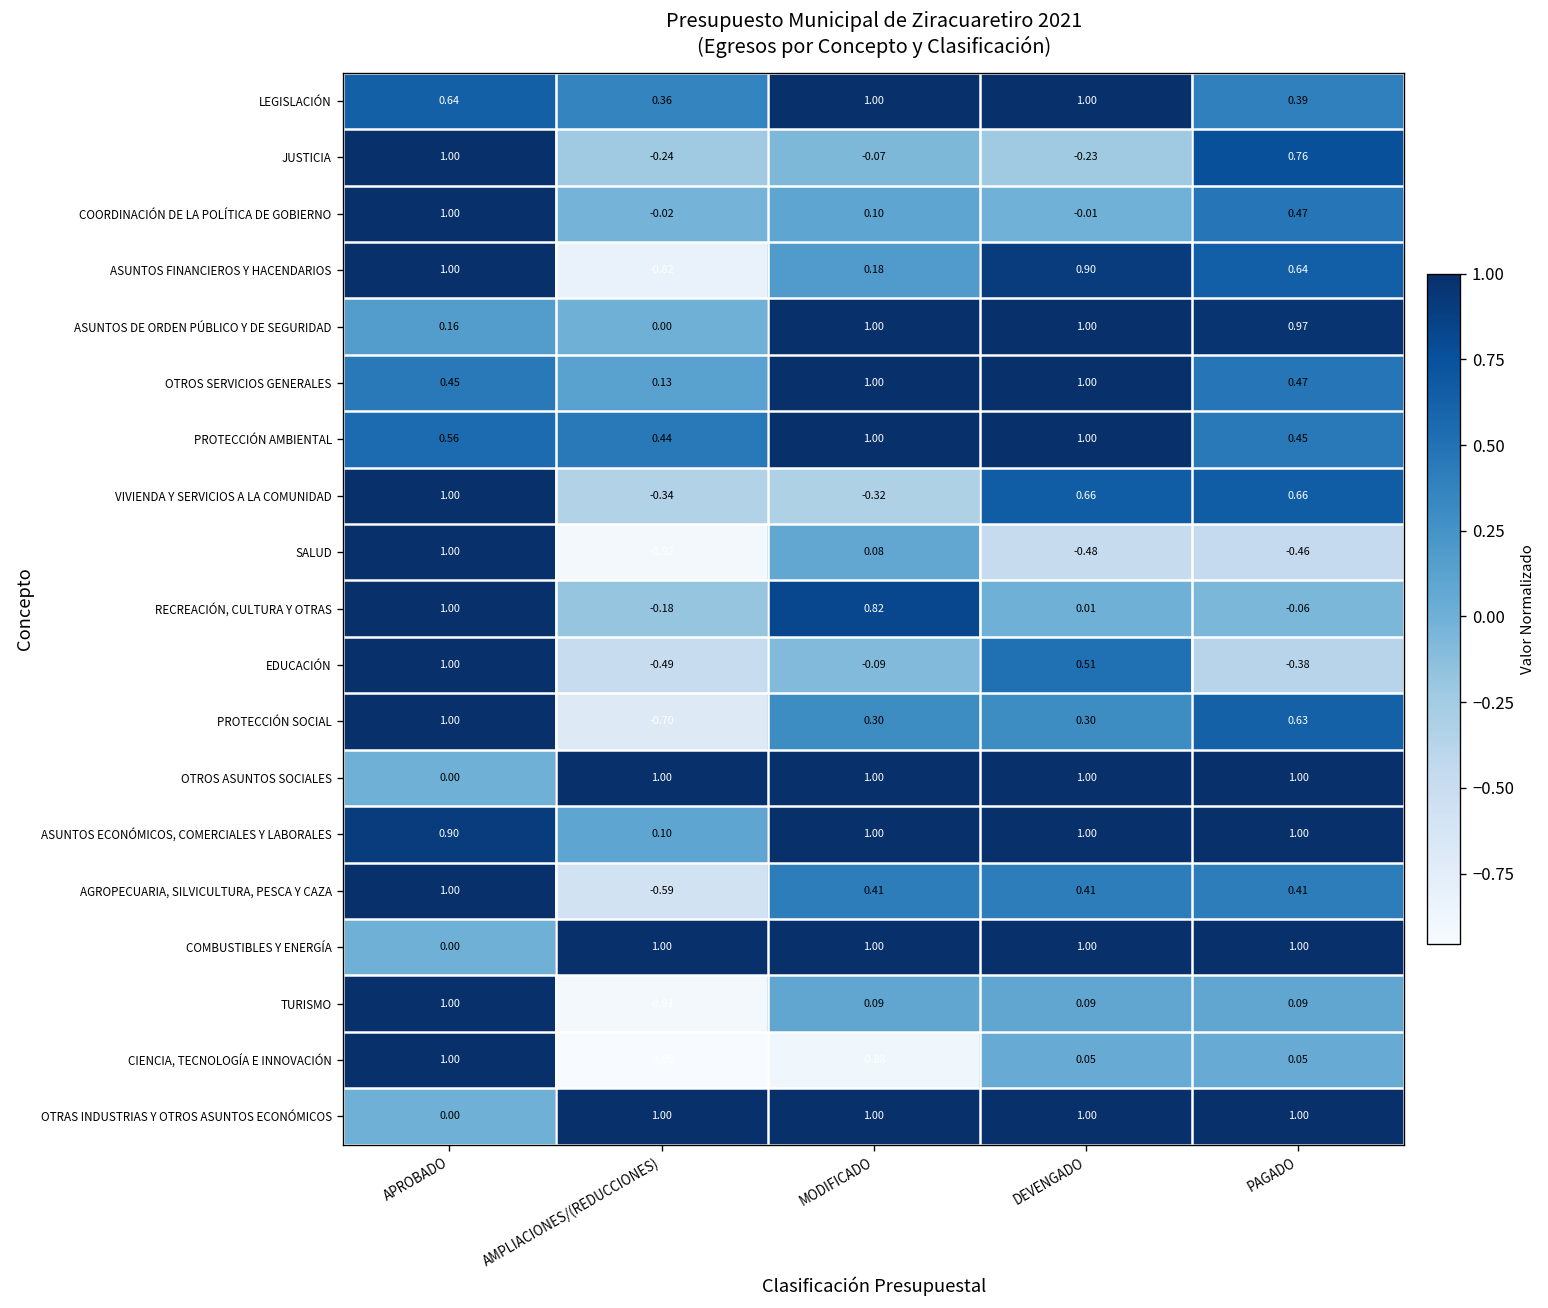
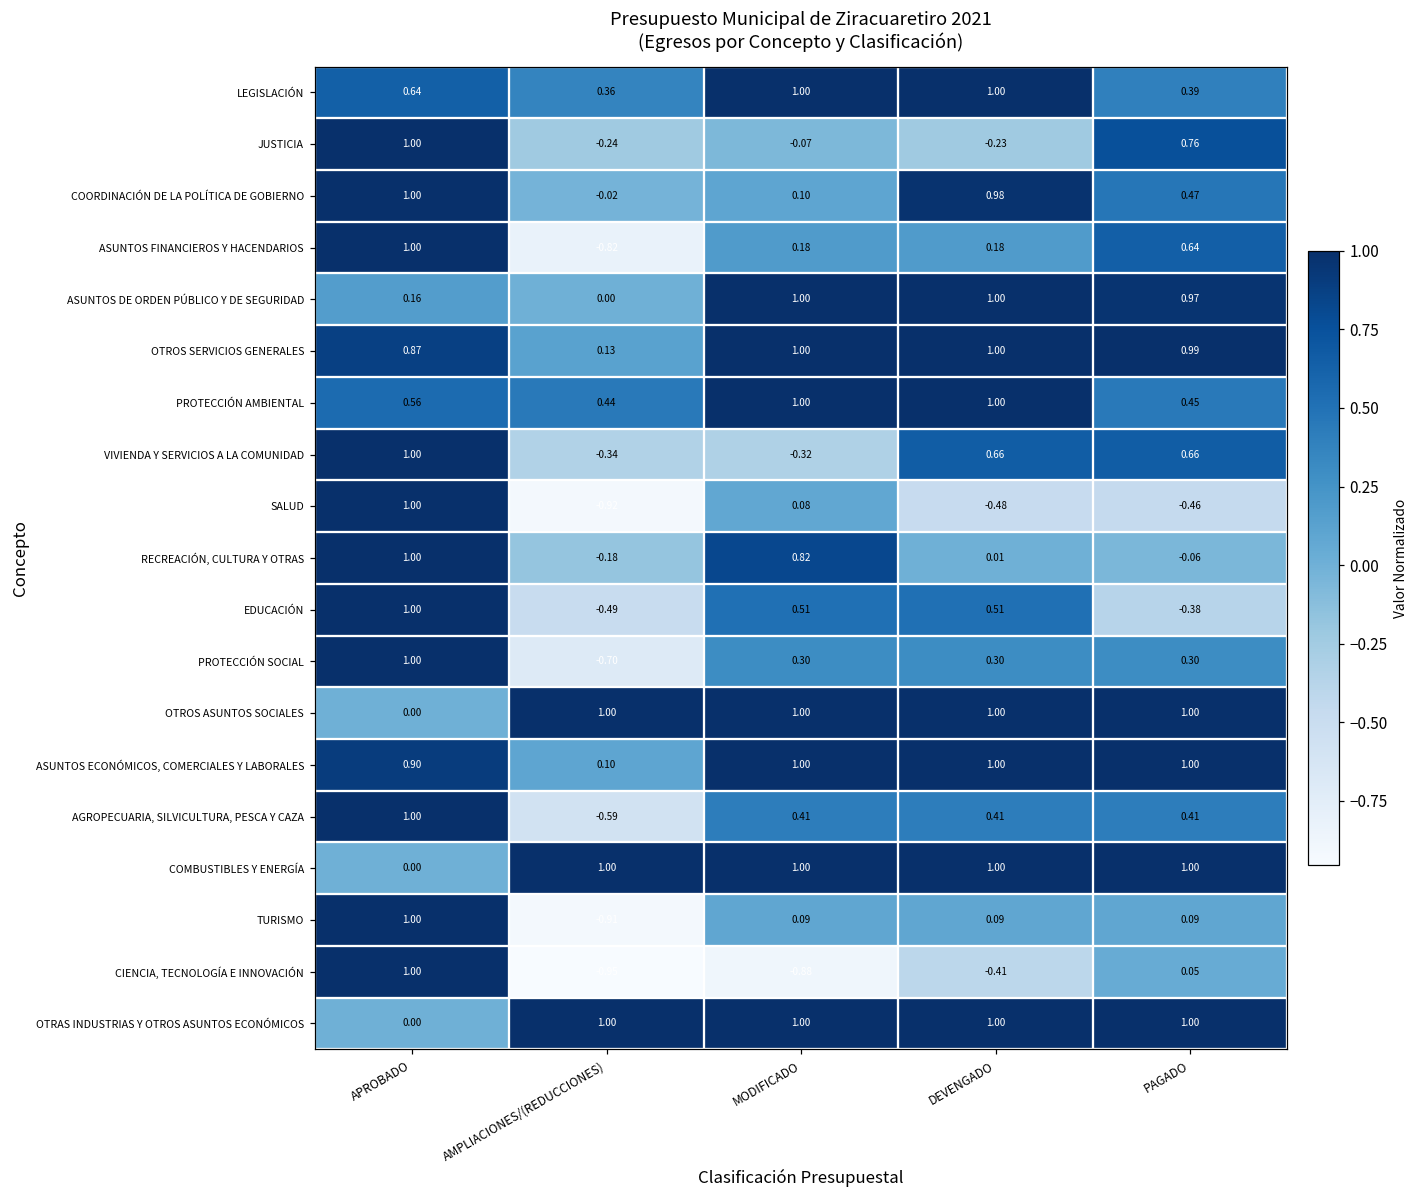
  {
    "LEGISLACIÓN": {
      "APROBADO": 0.64,
      "AMPLIACIONES/(REDUCCIONES)": 0.36,
      "MODIFICADO": 1.00,
      "DEVENGADO": 1.00,
      "PAGADO": 0.39
    },
    "JUSTICIA": {
      "APROBADO": 1.00,
      "AMPLIACIONES/(REDUCCIONES)": -0.24,
      "MODIFICADO": -0.07,
      "DEVENGADO": -0.23,
      "PAGADO": 0.76
    },
    "COORDINACIÓN DE LA POLÍTICA DE GOBIERNO": {
      "APROBADO": 1.00,
      "AMPLIACIONES/(REDUCCIONES)": -0.02,
      "MODIFICADO": 0.10,
-     "DEVENGADO": -0.01,
+     "DEVENGADO": 0.98,
      "PAGADO": 0.47
    },
    "ASUNTOS FINANCIEROS Y HACENDARIOS": {
      "APROBADO": 1.00,
      "MODIFICADO": 0.18,
-     "DEVENGADO": 0.90,
+     "DEVENGADO": 0.18,
      "PAGADO": 0.64
    },
    "ASUNTOS DE ORDEN PÚBLICO Y DE SEGURIDAD": {
      "APROBADO": 0.16,
      "AMPLIACIONES/(REDUCCIONES)": 0.00,
      "MODIFICADO": 1.00,
      "DEVENGADO": 1.00,
      "PAGADO": 0.97
    },
    "OTROS SERVICIOS GENERALES": {
-     "APROBADO": 0.45,
+     "APROBADO": 0.87,
      "AMPLIACIONES/(REDUCCIONES)": 0.13,
      "MODIFICADO": 1.00,
      "DEVENGADO": 1.00,
-     "PAGADO": 0.47
+     "PAGADO": 0.99
    },
    "PROTECCIÓN AMBIENTAL": {
      "APROBADO": 0.56,
      "AMPLIACIONES/(REDUCCIONES)": 0.44,
      "MODIFICADO": 1.00,
      "DEVENGADO": 1.00,
      "PAGADO": 0.45
    },
    "VIVIENDA Y SERVICIOS A LA COMUNIDAD": {
      "APROBADO": 1.00,
      "AMPLIACIONES/(REDUCCIONES)": -0.34,
      "MODIFICADO": -0.32,
      "DEVENGADO": 0.66,
      "PAGADO": 0.66
    },
    "SALUD": {
      "APROBADO": 1.00,
      "MODIFICADO": 0.08,
      "DEVENGADO": -0.48,
      "PAGADO": -0.46
    },
    "RECREACIÓN, CULTURA Y OTRAS": {
      "APROBADO": 1.00,
      "AMPLIACIONES/(REDUCCIONES)": -0.18,
      "MODIFICADO": 0.82,
      "DEVENGADO": 0.01,
      "PAGADO": -0.06
    },
    "EDUCACIÓN": {
      "APROBADO": 1.00,
      "AMPLIACIONES/(REDUCCIONES)": -0.49,
-     "MODIFICADO": -0.09,
+     "MODIFICADO": 0.51,
      "DEVENGADO": 0.51,
      "PAGADO": -0.38
    },
    "PROTECCIÓN SOCIAL": {
      "APROBADO": 1.00,
      "MODIFICADO": 0.30,
      "DEVENGADO": 0.30,
-     "PAGADO": 0.63
+     "PAGADO": 0.30
    },
    "OTROS ASUNTOS SOCIALES": {
      "APROBADO": 0.00,
      "AMPLIACIONES/(REDUCCIONES)": 1.00,
      "MODIFICADO": 1.00,
      "DEVENGADO": 1.00,
      "PAGADO": 1.00
    },
    "ASUNTOS ECONÓMICOS, COMERCIALES Y LABORALES": {
      "APROBADO": 0.90,
      "AMPLIACIONES/(REDUCCIONES)": 0.10,
      "MODIFICADO": 1.00,
      "DEVENGADO": 1.00,
      "PAGADO": 1.00
    },
    "AGROPECUARIA, SILVICULTURA, PESCA Y CAZA": {
      "APROBADO": 1.00,
      "AMPLIACIONES/(REDUCCIONES)": -0.59,
      "MODIFICADO": 0.41,
      "DEVENGADO": 0.41,
      "PAGADO": 0.41
    },
    "COMBUSTIBLES Y ENERGÍA": {
      "APROBADO": 0.00,
      "AMPLIACIONES/(REDUCCIONES)": 1.00,
      "MODIFICADO": 1.00,
      "DEVENGADO": 1.00,
      "PAGADO": 1.00
    },
    "TURISMO": {
      "APROBADO": 1.00,
      "MODIFICADO": 0.09,
      "DEVENGADO": 0.09,
      "PAGADO": 0.09
    },
    "CIENCIA, TECNOLOGÍA E INNOVACIÓN": {
      "APROBADO": 1.00,
-     "DEVENGADO": 0.05,
+     "DEVENGADO": -0.41,
      "PAGADO": 0.05
    },
    "OTRAS INDUSTRIAS Y OTROS ASUNTOS ECONÓMICOS": {
      "APROBADO": 0.00,
      "AMPLIACIONES/(REDUCCIONES)": 1.00,
      "MODIFICADO": 1.00,
      "DEVENGADO": 1.00,
      "PAGADO": 1.00
    }
  }
